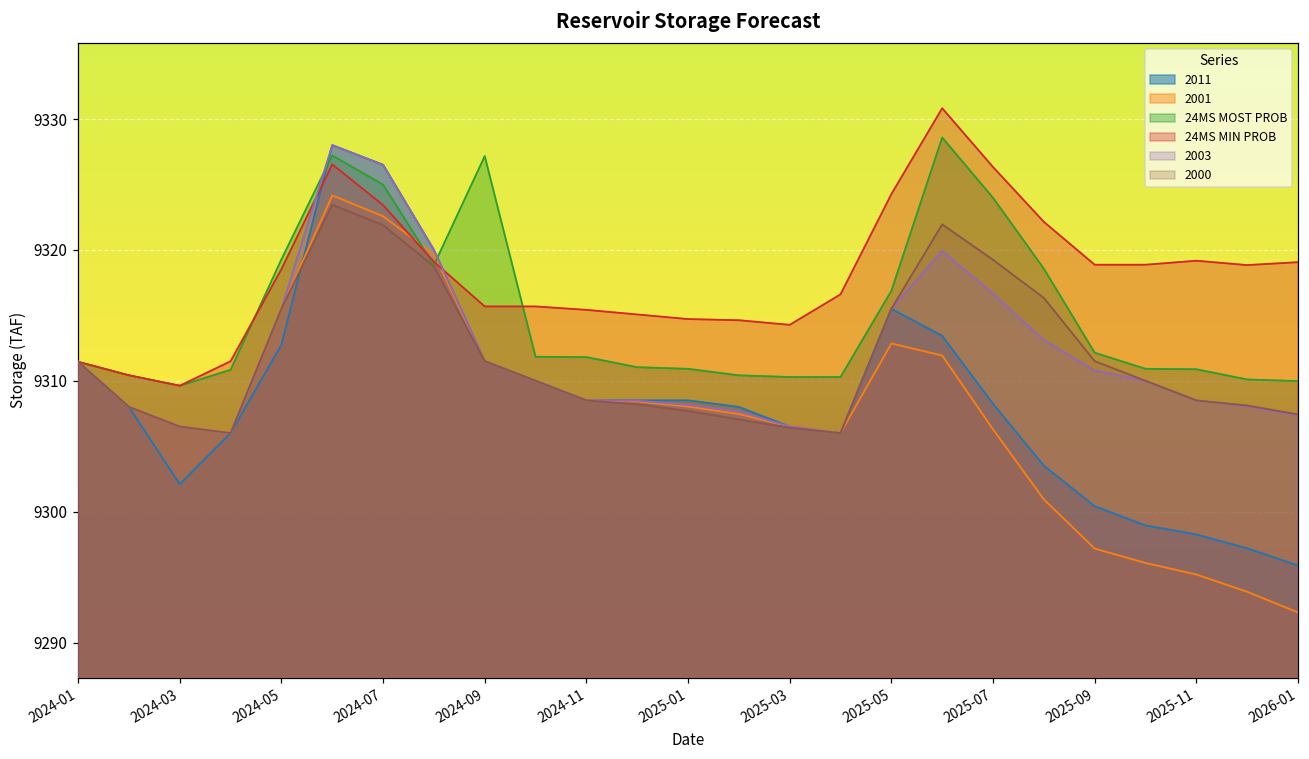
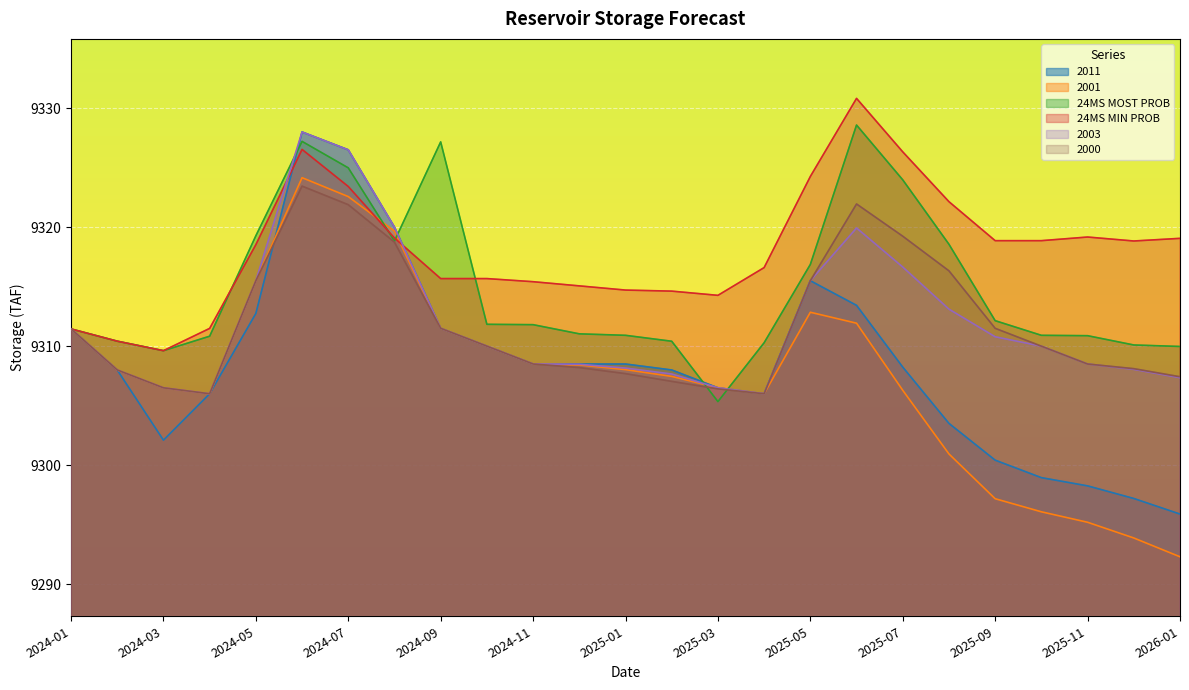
  {
    "2011": {
      "2024-03": 9302.1,
      "2024-05": 9312.8,
      "2025-01": 9308.5,
      "2025-07": 9308.2,
      "2025-09": 9300.4,
      "2025-11": 9298.3,
      "2026-01": 9295.9
    },
    "24MS MOST PROB": {
      "2024-05": 9319.3,
      "2024-07": 9325.0,
      "2024-09": 9327.2,
      "2024-11": 9311.8,
      "2025-01": 9310.9,
-     "2025-03": 9310.3,
+     "2025-03": 9305.3,
      "2025-05": 9316.9,
      "2025-07": 9324.0,
      "2025-09": 9312.1,
      "2025-11": 9310.9,
      "2026-01": 9310.0
    }
  }
